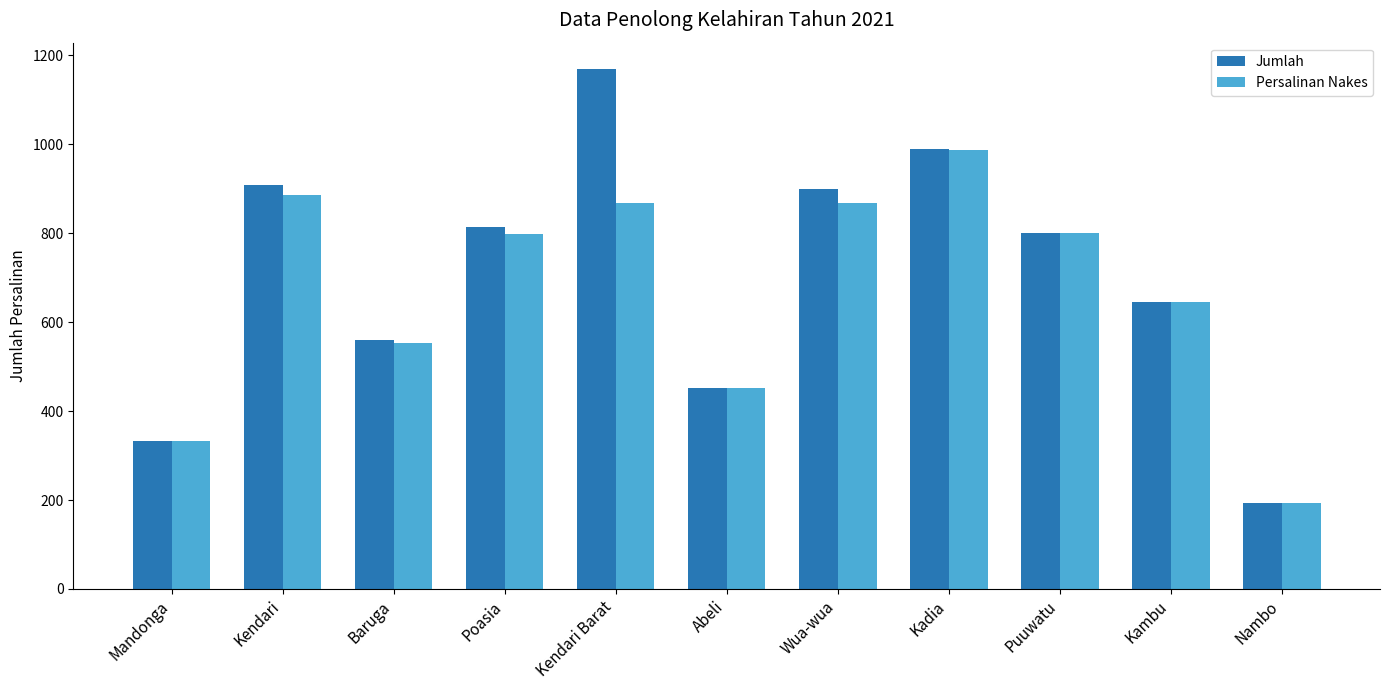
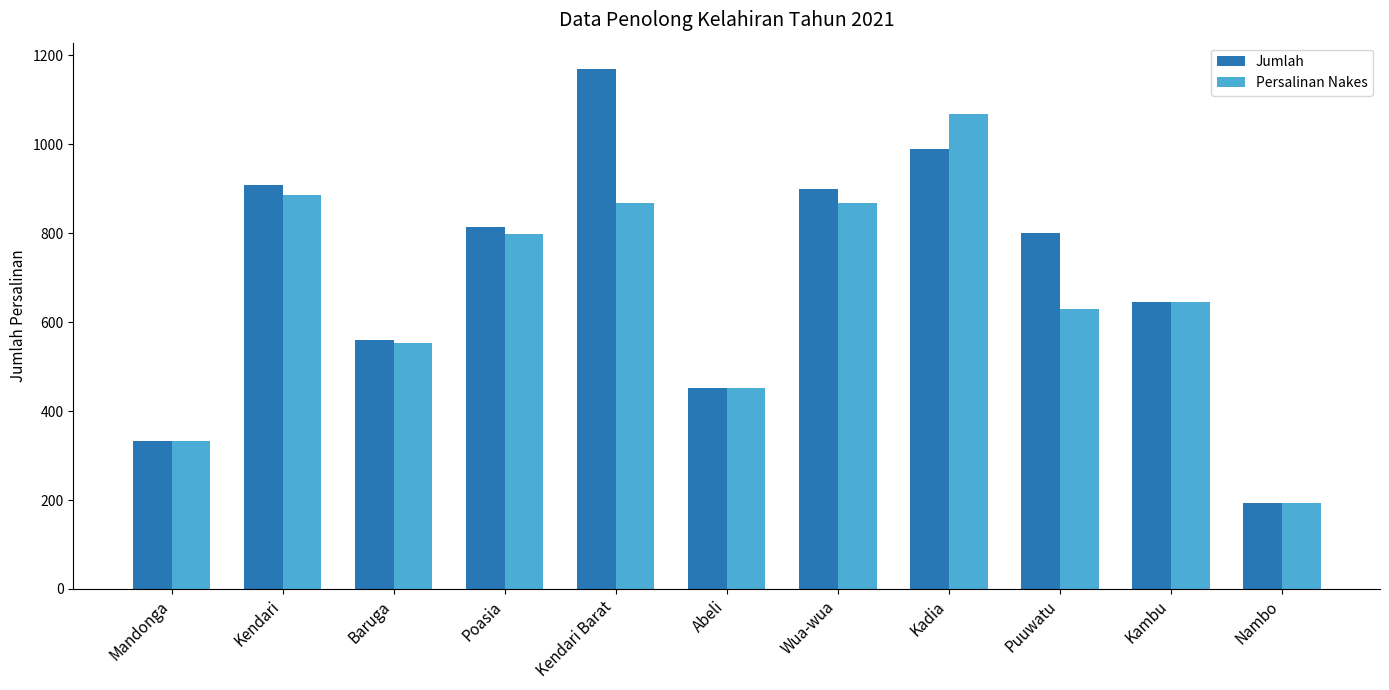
  {
    "Jumlah": {
      "Mandonga": 330,
      "Kendari": 910,
      "Baruga": 560,
      "Poasia": 810,
      "Kendari Barat": 1170,
      "Abeli": 450,
      "Wua-wua": 900,
      "Kadia": 990,
      "Puuwatu": 800,
      "Kambu": 650,
      "Nambo": 190
    },
    "Persalinan Nakes": {
      "Mandonga": 330,
      "Kendari": 890,
      "Baruga": 550,
      "Poasia": 800,
      "Kendari Barat": 870,
      "Abeli": 450,
      "Wua-wua": 870,
-     "Kadia": 990,
-     "Puuwatu": 800,
+     "Kadia": 1070,
+     "Puuwatu": 630,
      "Kambu": 650,
      "Nambo": 190
    }
  }
